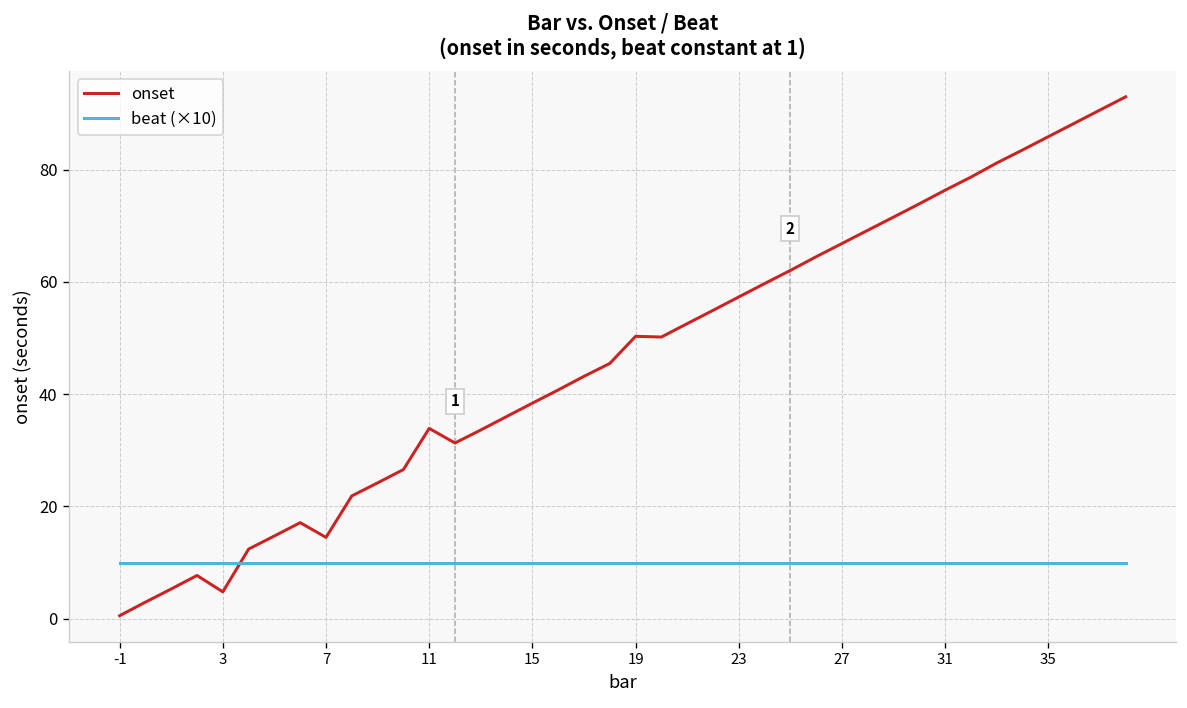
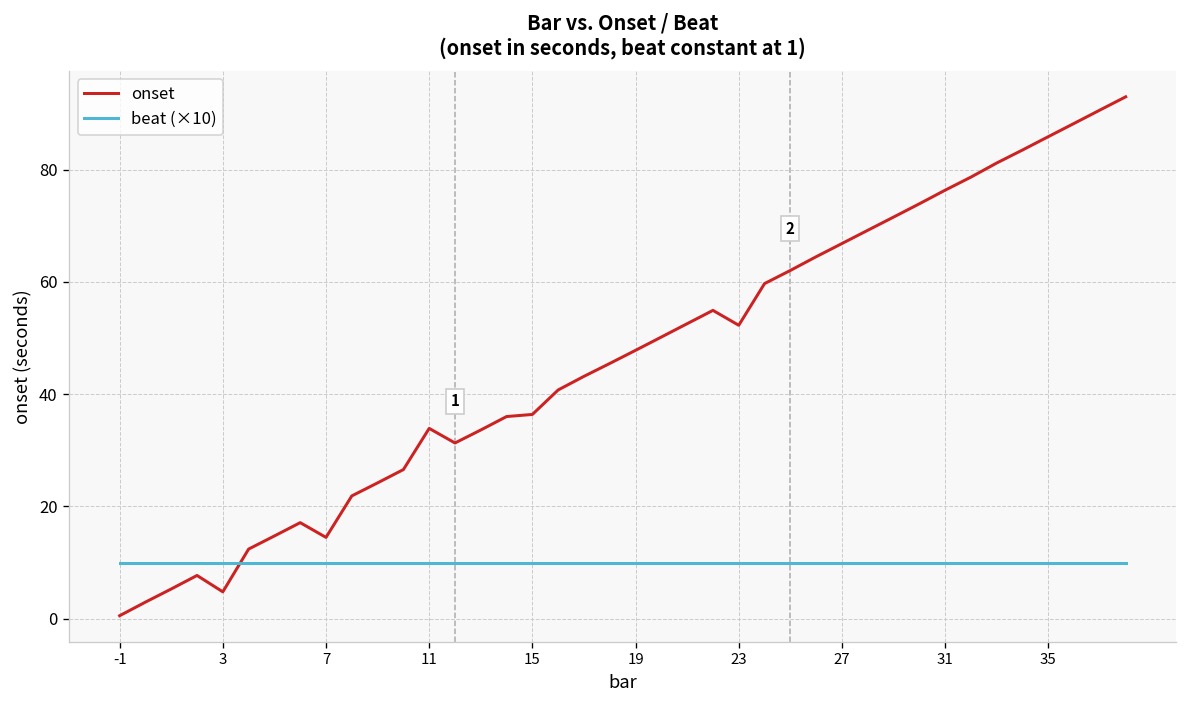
  {
    "onset": {
      "-1": 1,
      "3": 5,
      "7": 14,
-     "15": 38,
-     "19": 50,
-     "23": 57,
+     "15": 36,
+     "19": 48,
+     "23": 52,
      "27": 67,
      "31": 76,
      "35": 86
    },
    "beat (×10)": {
      "-1": 10,
      "3": 10,
      "7": 10,
      "11": 10,
      "15": 10,
      "19": 10,
      "23": 10,
      "27": 10,
      "31": 10,
      "35": 10
    }
  }
